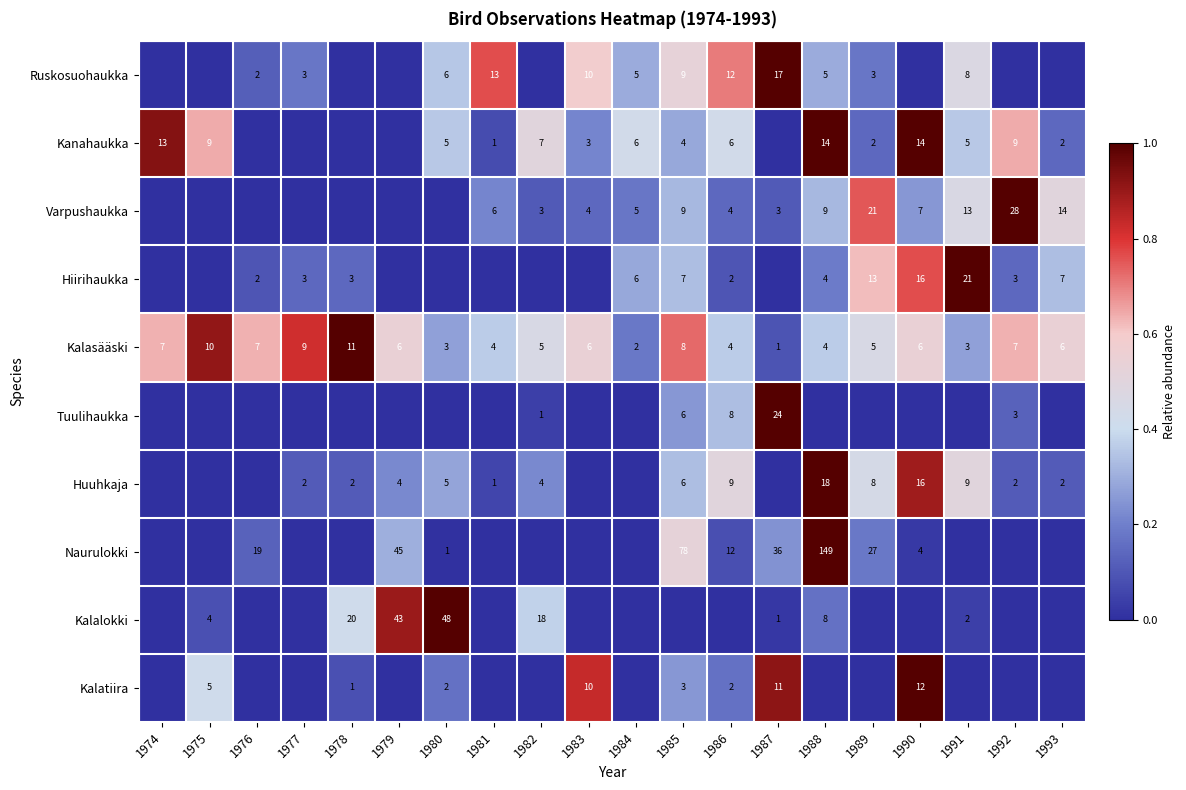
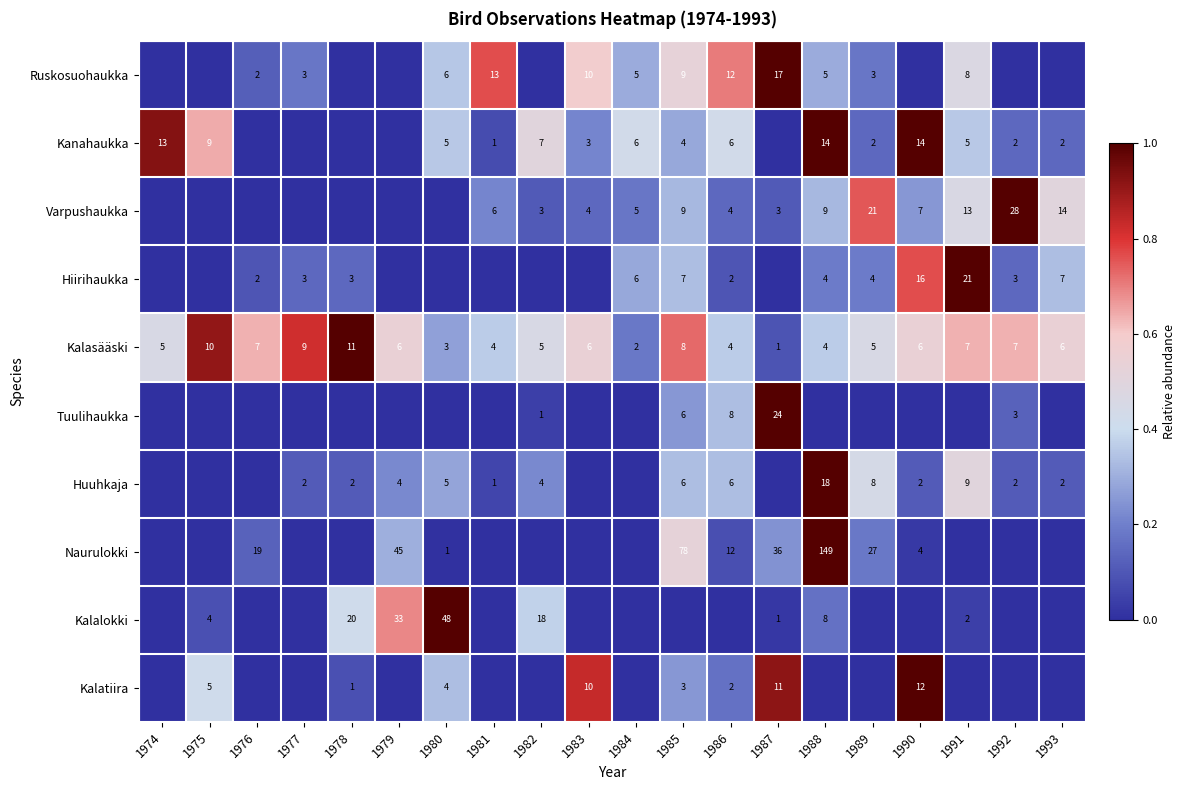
  {
    "Ruskosuohaukka": {
      "1976": 2,
      "1977": 3,
      "1980": 6,
      "1981": 13,
      "1983": 10,
      "1984": 5,
      "1986": 12,
      "1987": 17,
      "1988": 5,
      "1989": 3,
      "1991": 8
    },
    "Kanahaukka": {
      "1974": 13,
      "1975": 9,
      "1980": 5,
      "1981": 1,
      "1982": 7,
      "1983": 3,
      "1984": 6,
      "1985": 4,
      "1986": 6,
      "1988": 14,
      "1989": 2,
      "1990": 14,
      "1991": 5,
-     "1992": 9,
+     "1992": 2,
      "1993": 2
    },
    "Varpushaukka": {
      "1981": 6,
      "1982": 3,
      "1983": 4,
      "1984": 5,
      "1985": 9,
      "1986": 4,
      "1987": 3,
      "1988": 9,
      "1989": 21,
      "1990": 7,
      "1991": 13,
      "1992": 28,
      "1993": 14
    },
    "Hiirihaukka": {
      "1976": 2,
      "1977": 3,
      "1978": 3,
      "1984": 6,
      "1985": 7,
      "1986": 2,
      "1988": 4,
-     "1989": 13,
+     "1989": 4,
      "1990": 16,
      "1991": 21,
      "1992": 3,
      "1993": 7
    },
    "Kalasääski": {
-     "1974": 7,
+     "1974": 5,
      "1975": 10,
      "1976": 7,
      "1977": 9,
      "1978": 11,
      "1980": 3,
      "1981": 4,
      "1982": 5,
      "1984": 2,
      "1985": 8,
      "1986": 4,
      "1987": 1,
      "1988": 4,
      "1989": 5,
-     "1991": 3,
+     "1991": 7,
      "1992": 7
    },
    "Tuulihaukka": {
      "1982": 1,
      "1985": 6,
      "1986": 8,
      "1987": 24,
      "1992": 3
    },
    "Huuhkaja": {
      "1977": 2,
      "1978": 2,
      "1979": 4,
      "1980": 5,
      "1981": 1,
      "1982": 4,
      "1985": 6,
-     "1986": 9,
+     "1986": 6,
      "1988": 18,
      "1989": 8,
-     "1990": 16,
+     "1990": 2,
      "1991": 9,
      "1992": 2,
      "1993": 2
    },
    "Naurulokki": {
      "1976": 19,
      "1979": 45,
      "1980": 1,
      "1986": 12,
      "1987": 36,
      "1988": 149,
      "1989": 27,
      "1990": 4
    },
    "Kalalokki": {
      "1975": 4,
      "1978": 20,
-     "1979": 43,
+     "1979": 33,
      "1980": 48,
      "1982": 18,
      "1987": 1,
      "1988": 8,
      "1991": 2
    },
    "Kalatiira": {
      "1975": 5,
      "1978": 1,
-     "1980": 2,
+     "1980": 4,
      "1983": 10,
      "1985": 3,
      "1986": 2,
      "1987": 11,
      "1990": 12
    }
  }
